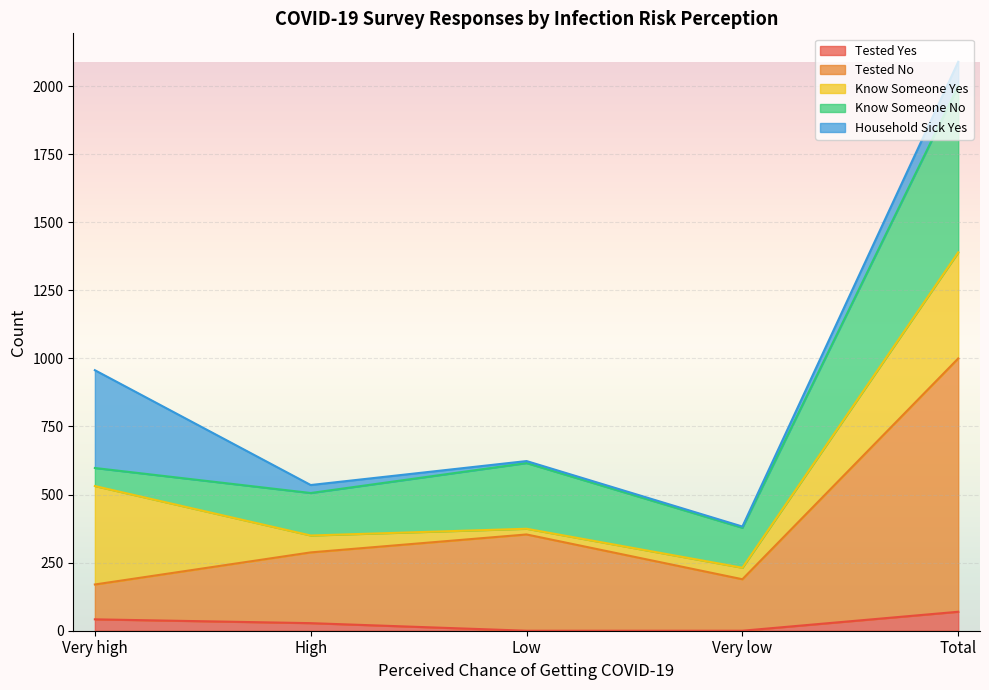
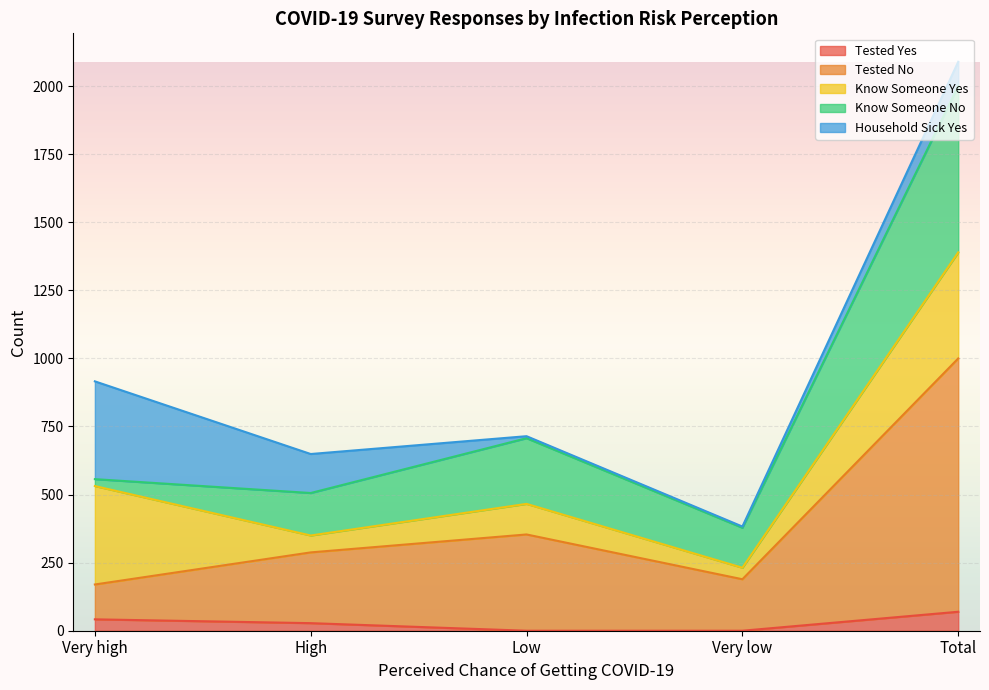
  {
    "Know Someone Yes": {
      "Very high": 360,
      "High": 60,
-     "Low": 20,
+     "Low": 110,
      "Very low": 40,
      "Total": 390
    },
    "Know Someone No": {
-     "Very high": 70,
+     "Very high": 30,
      "High": 160
    },
    "Household Sick Yes": {
      "Very high": 360,
-     "High": 30
+     "High": 140
    }
  }
